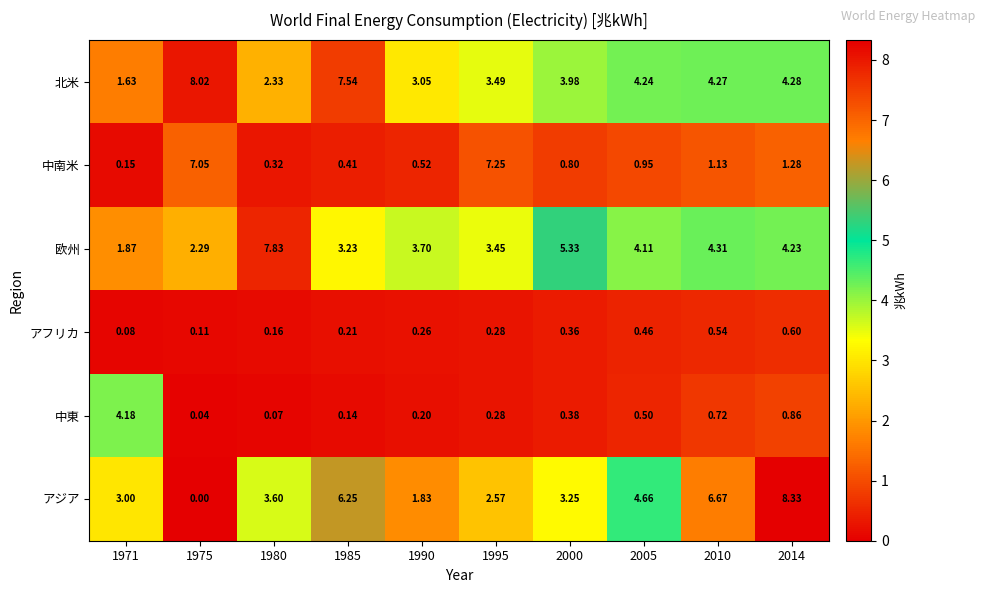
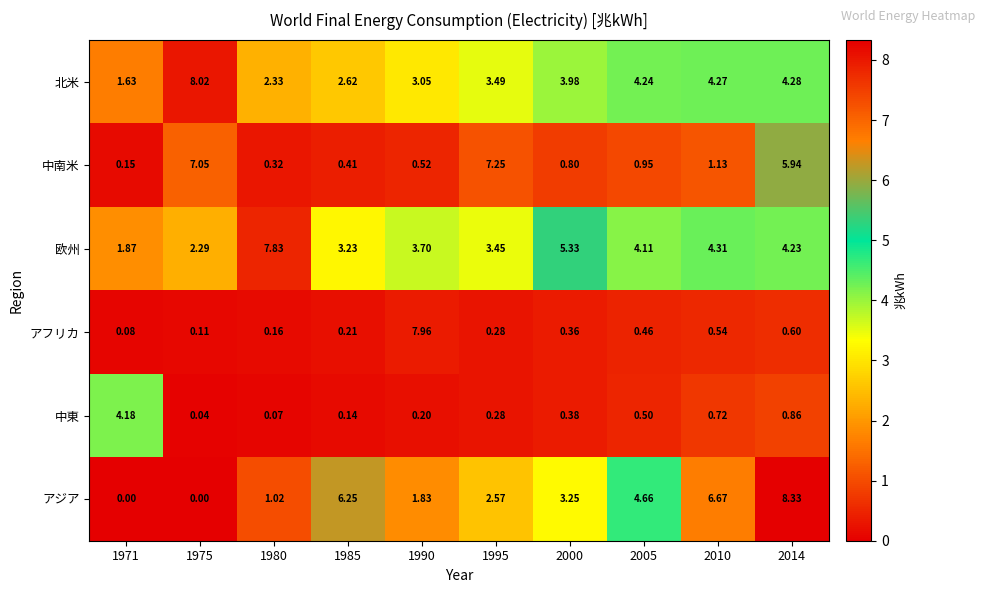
  {
    "北米": {
      "1971": 1.63,
      "1975": 8.02,
      "1980": 2.33,
-     "1985": 7.54,
+     "1985": 2.62,
      "1990": 3.05,
      "1995": 3.49,
      "2000": 3.98,
      "2005": 4.24,
      "2010": 4.27,
      "2014": 4.28
    },
    "中南米": {
      "1971": 0.15,
      "1975": 7.05,
      "1980": 0.32,
      "1985": 0.41,
      "1990": 0.52,
      "1995": 7.25,
      "2000": 0.80,
      "2005": 0.95,
      "2010": 1.13,
-     "2014": 1.28
+     "2014": 5.94
    },
    "欧州": {
      "1971": 1.87,
      "1975": 2.29,
      "1980": 7.83,
      "1985": 3.23,
      "1990": 3.70,
      "1995": 3.45,
      "2000": 5.33,
      "2005": 4.11,
      "2010": 4.31,
      "2014": 4.23
    },
    "アフリカ": {
      "1971": 0.08,
      "1975": 0.11,
      "1980": 0.16,
      "1985": 0.21,
-     "1990": 0.26,
+     "1990": 7.96,
      "1995": 0.28,
      "2000": 0.36,
      "2005": 0.46,
      "2010": 0.54,
      "2014": 0.60
    },
    "中東": {
      "1971": 4.18,
      "1975": 0.04,
      "1980": 0.07,
      "1985": 0.14,
      "1990": 0.20,
      "1995": 0.28,
      "2000": 0.38,
      "2005": 0.50,
      "2010": 0.72,
      "2014": 0.86
    },
    "アジア": {
-     "1971": 3.00,
+     "1971": 0.00,
      "1975": 0.00,
-     "1980": 3.60,
+     "1980": 1.02,
      "1985": 6.25,
      "1990": 1.83,
      "1995": 2.57,
      "2000": 3.25,
      "2005": 4.66,
      "2010": 6.67,
      "2014": 8.33
    }
  }
